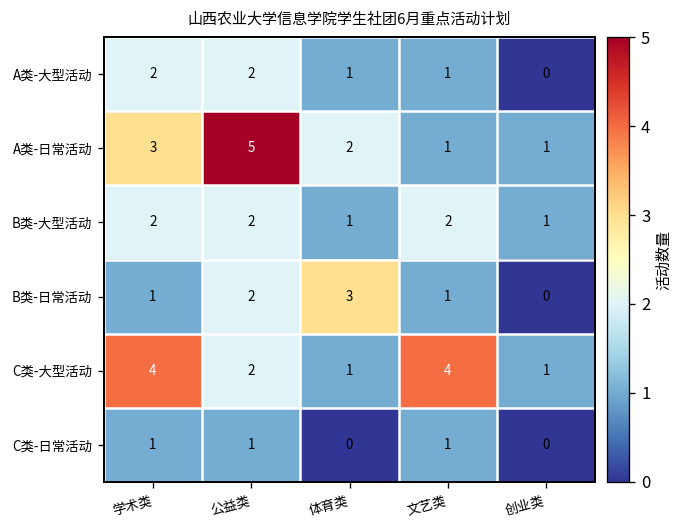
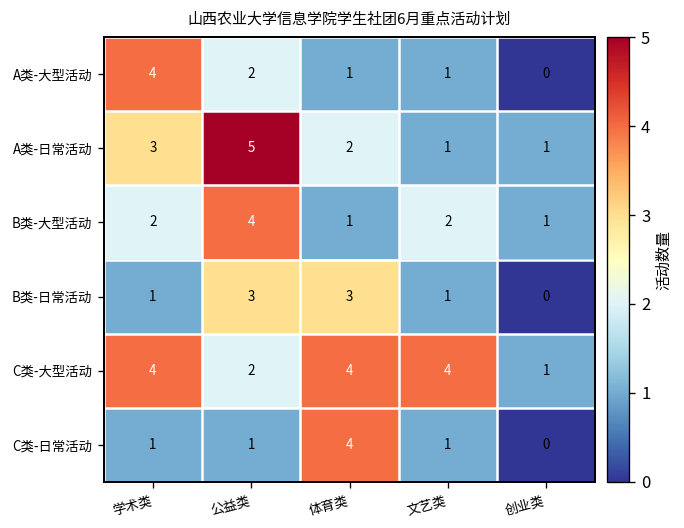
  {
    "A类-大型活动": {
-     "学术类": 2,
+     "学术类": 4,
      "公益类": 2,
      "体育类": 1,
      "文艺类": 1,
      "创业类": 0
    },
    "A类-日常活动": {
      "学术类": 3,
      "公益类": 5,
      "体育类": 2,
      "文艺类": 1,
      "创业类": 1
    },
    "B类-大型活动": {
      "学术类": 2,
-     "公益类": 2,
+     "公益类": 4,
      "体育类": 1,
      "文艺类": 2,
      "创业类": 1
    },
    "B类-日常活动": {
      "学术类": 1,
-     "公益类": 2,
+     "公益类": 3,
      "体育类": 3,
      "文艺类": 1,
      "创业类": 0
    },
    "C类-大型活动": {
      "学术类": 4,
      "公益类": 2,
-     "体育类": 1,
+     "体育类": 4,
      "文艺类": 4,
      "创业类": 1
    },
    "C类-日常活动": {
      "学术类": 1,
      "公益类": 1,
-     "体育类": 0,
+     "体育类": 4,
      "文艺类": 1,
      "创业类": 0
    }
  }
